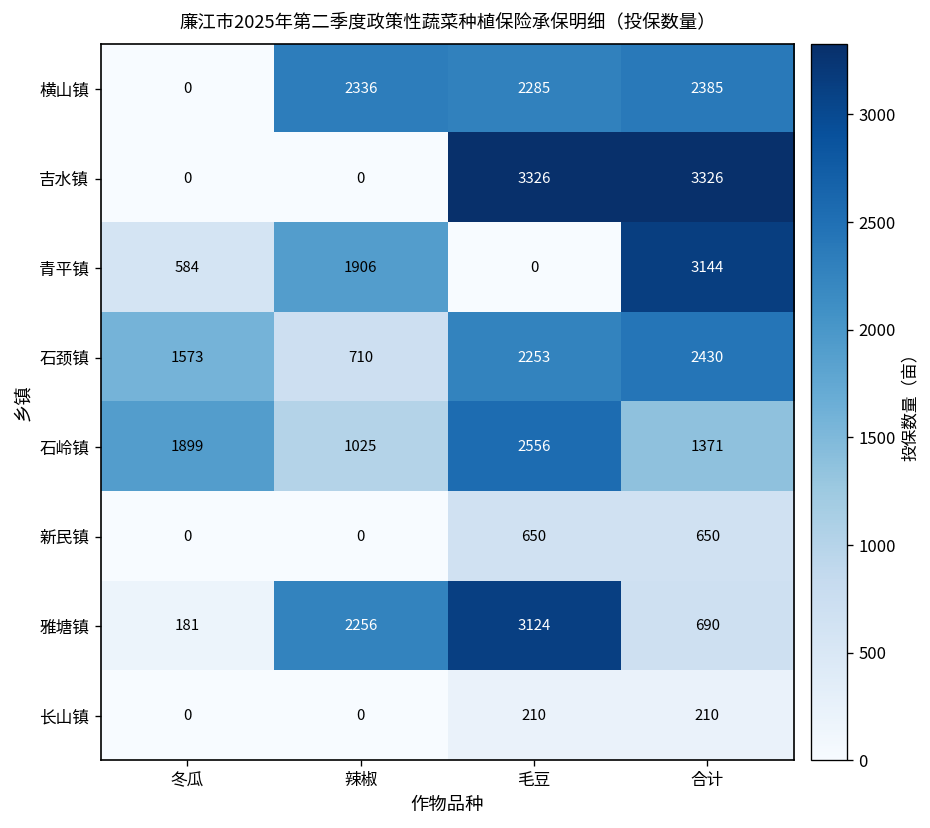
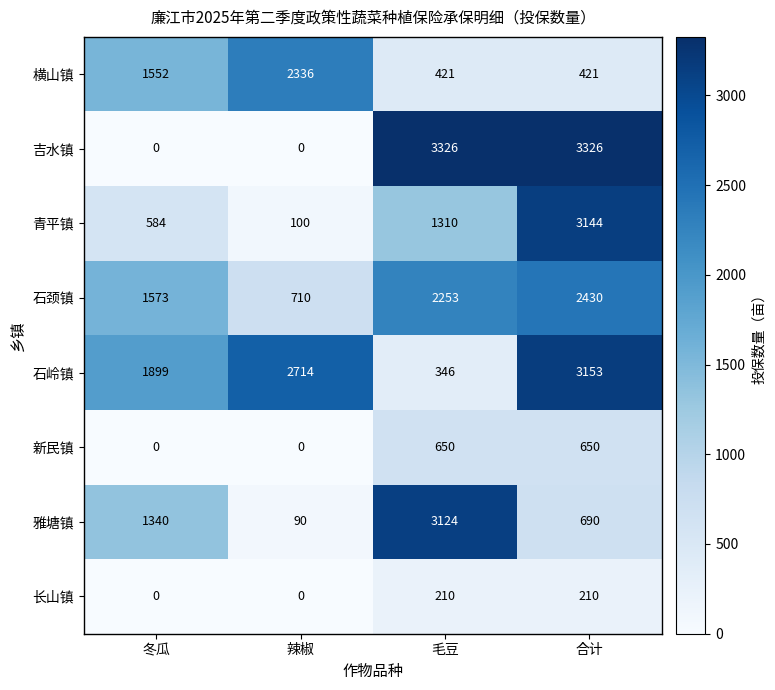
  {
    "横山镇": {
-     "冬瓜": 0,
+     "冬瓜": 1552,
      "辣椒": 2336,
-     "毛豆": 2285,
-     "合计": 2385
+     "毛豆": 421,
+     "合计": 421
    },
    "吉水镇": {
      "冬瓜": 0,
      "辣椒": 0,
      "毛豆": 3326,
      "合计": 3326
    },
    "青平镇": {
      "冬瓜": 584,
-     "辣椒": 1906,
-     "毛豆": 0,
+     "辣椒": 100,
+     "毛豆": 1310,
      "合计": 3144
    },
    "石颈镇": {
      "冬瓜": 1573,
      "辣椒": 710,
      "毛豆": 2253,
      "合计": 2430
    },
    "石岭镇": {
      "冬瓜": 1899,
-     "辣椒": 1025,
-     "毛豆": 2556,
-     "合计": 1371
+     "辣椒": 2714,
+     "毛豆": 346,
+     "合计": 3153
    },
    "新民镇": {
      "冬瓜": 0,
      "辣椒": 0,
      "毛豆": 650,
      "合计": 650
    },
    "雅塘镇": {
-     "冬瓜": 181,
-     "辣椒": 2256,
+     "冬瓜": 1340,
+     "辣椒": 90,
      "毛豆": 3124,
      "合计": 690
    },
    "长山镇": {
      "冬瓜": 0,
      "辣椒": 0,
      "毛豆": 210,
      "合计": 210
    }
  }
